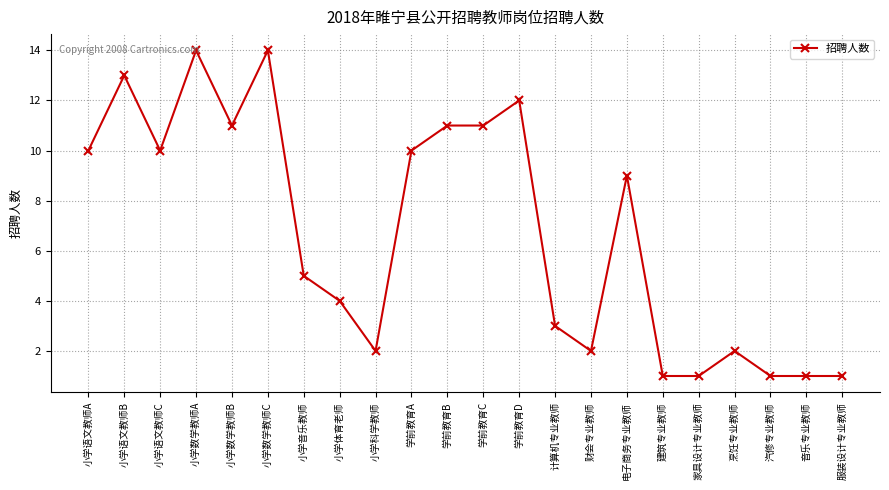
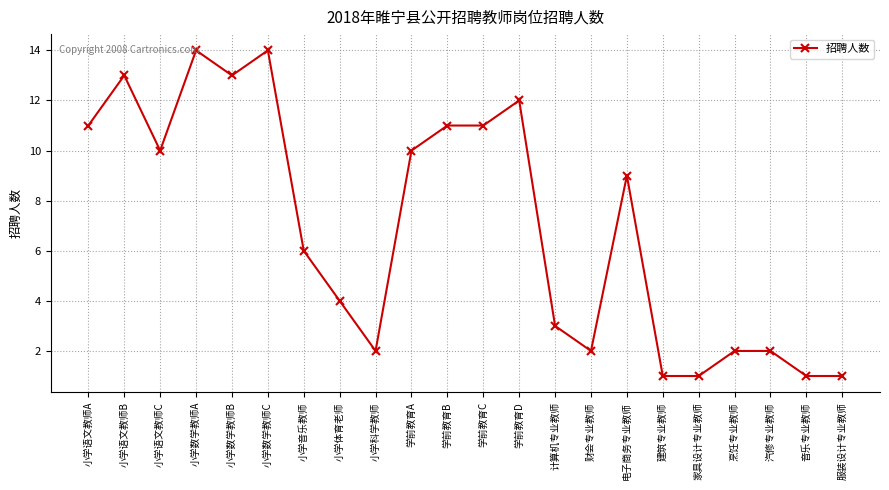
  {
-   "小学语文教师A": 10,
+   "小学语文教师A": 11,
    "小学语文教师B": 13,
    "小学语文教师C": 10,
-   "小学数学教师B": 11,
+   "小学数学教师B": 13,
    "小学数学教师C": 14,
-   "小学音乐教师": 5,
+   "小学音乐教师": 6,
    "小学体育老师": 4,
    "小学科学教师": 2,
    "学前教育A": 10,
    "学前教育B": 11,
    "学前教育C": 11,
    "学前教育D": 12,
    "计算机专业教师": 3,
    "财会专业教师": 2,
    "电子商务专业教师": 9,
    "建筑专业教师": 1,
    "家具设计专业教师": 1,
    "烹饪专业教师": 2,
-   "汽修专业教师": 1,
+   "汽修专业教师": 2,
    "音乐专业教师": 1,
    "服装设计专业教师": 1
  }
